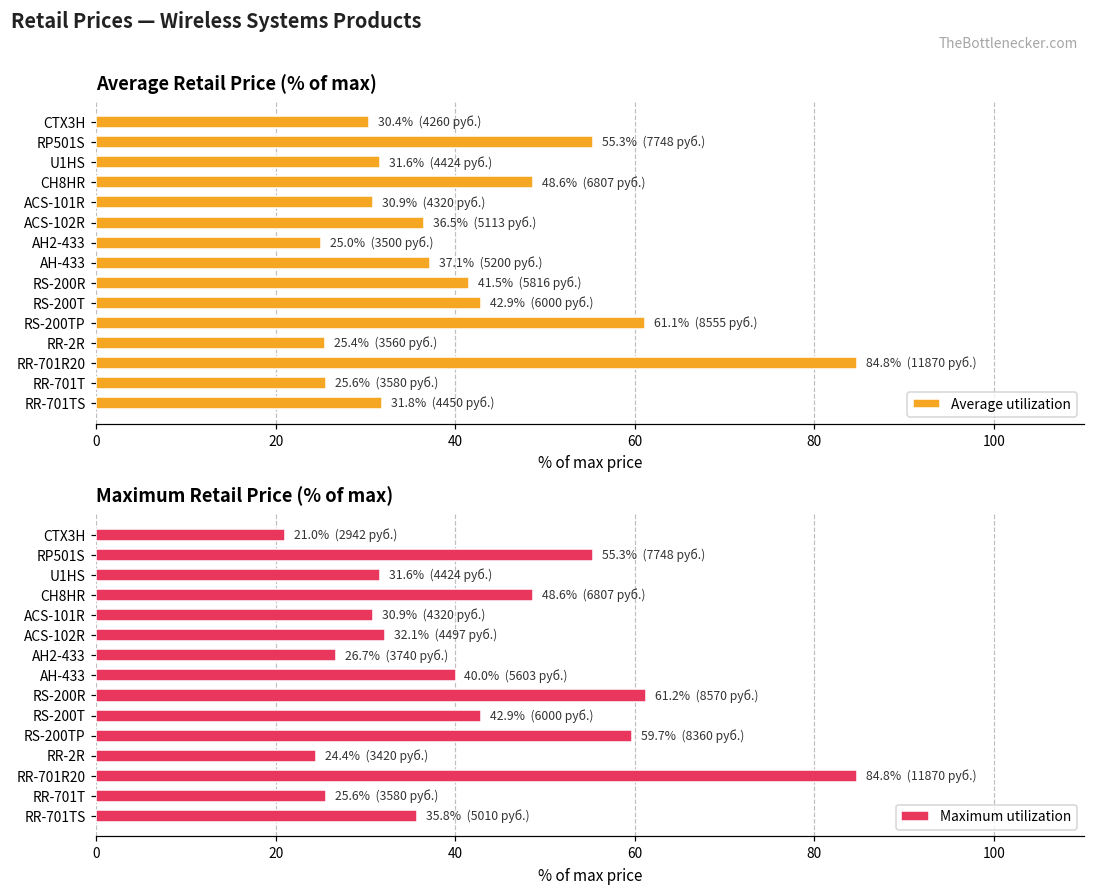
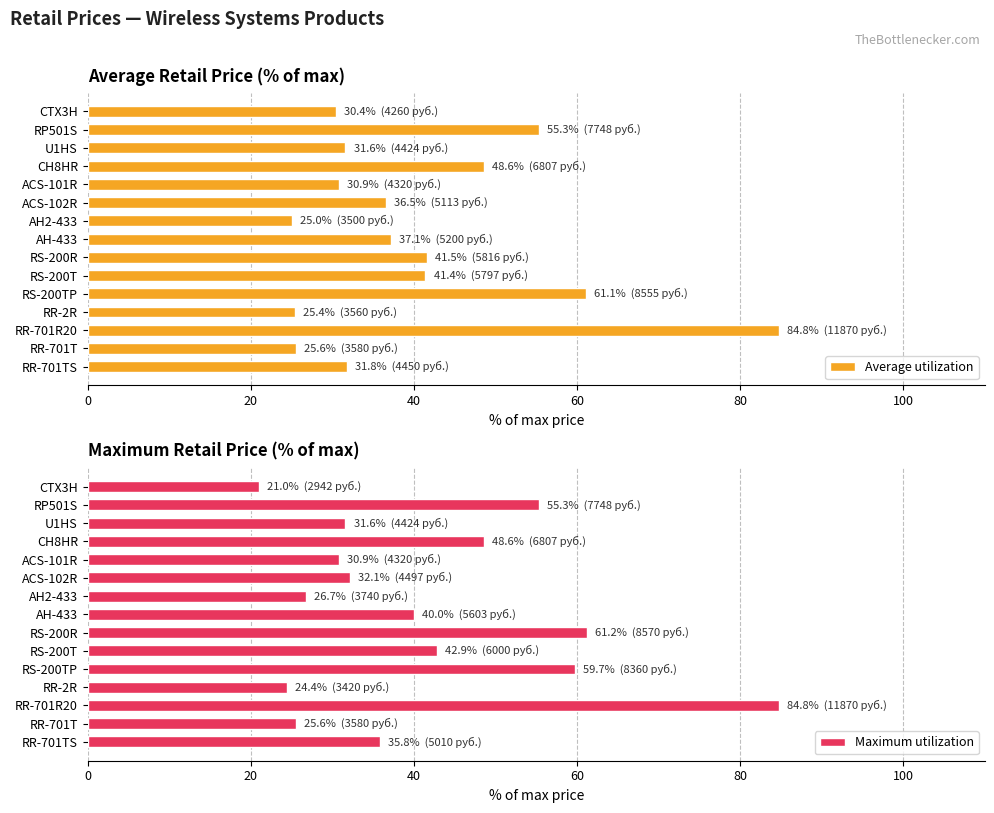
  {
    "Average Retail Price (% of max)": {
      "CTX3H": "30.4%",
      "RP501S": "55.3%",
      "U1HS": "31.6%",
      "СН8HR": "48.6%",
      "ACS-101R": "30.9%",
      "ACS-102R": "36.5%",
      "АН2-433": "25.0%",
      "АН-433": "37.1%",
      "RS-200R": "41.5%",
-     "RS-200T": "42.9% (6000 руб.)",
+     "RS-200T": "41.4% (5797 руб.)",
      "RS-200TP": "61.1%",
      "RR-2R": "25.4%",
      "RR-701R20": "84.8%",
      "RR-701T": "25.6%",
      "RR-701TS": "31.8%"
    },
    "Maximum Retail Price (% of max)": {
      "CTX3H": "21.0%",
      "RP501S": "55.3%",
      "U1HS": "31.6%",
      "СН8HR": "48.6%",
      "ACS-101R": "30.9%",
      "ACS-102R": "32.1%",
      "АН2-433": "26.7%",
      "АН-433": "40.0%",
      "RS-200R": "61.2%",
      "RS-200T": "42.9%",
      "RS-200TP": "59.7%",
      "RR-2R": "24.4%",
      "RR-701R20": "84.8%",
      "RR-701T": "25.6%",
      "RR-701TS": "35.8%"
    }
  }
